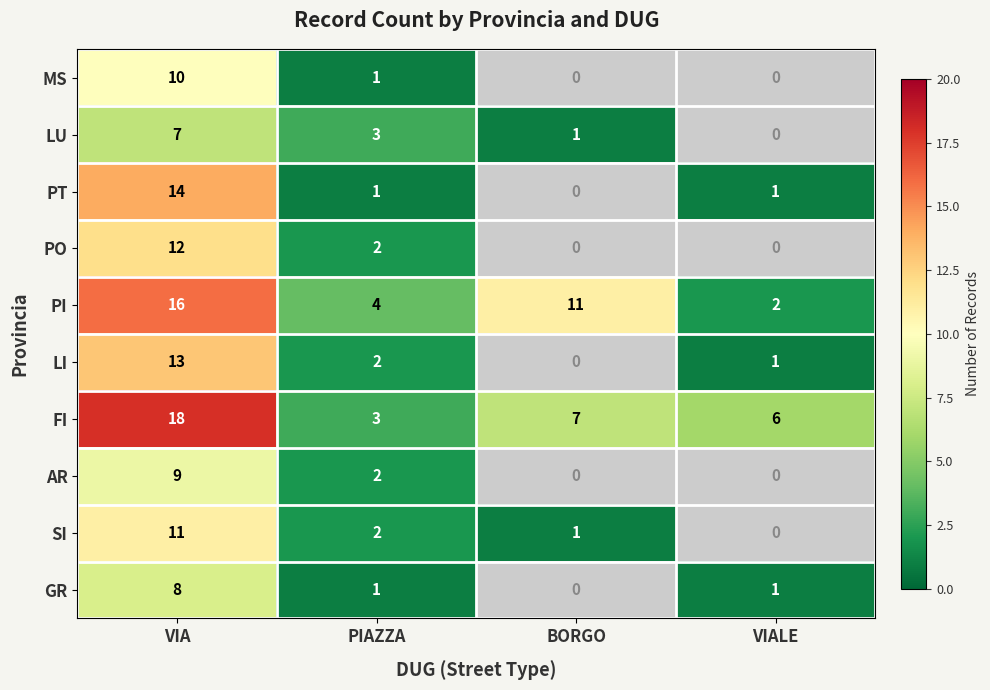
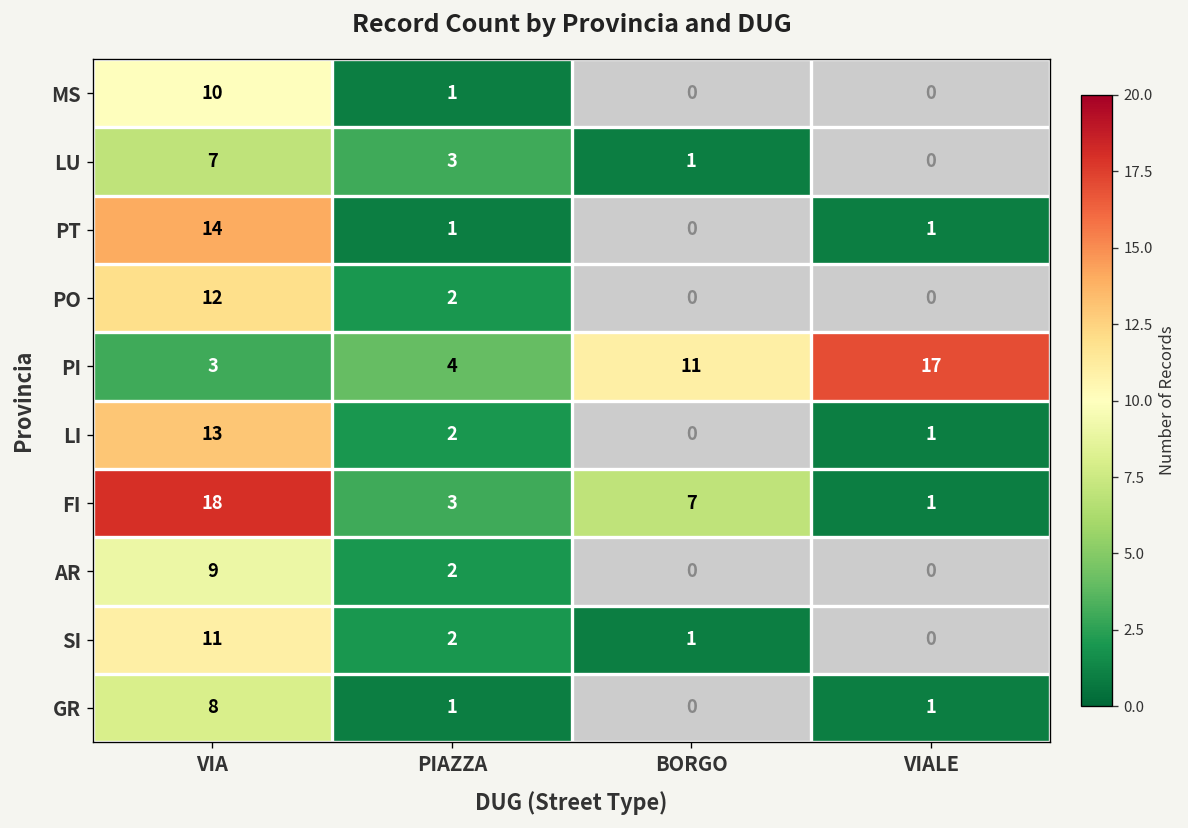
  {
    "MS": {
      "VIA": 10,
      "PIAZZA": 1
    },
    "LU": {
      "VIA": 7,
      "PIAZZA": 3,
      "BORGO": 1
    },
    "PT": {
      "VIA": 14,
      "PIAZZA": 1,
      "VIALE": 1
    },
    "PO": {
      "VIA": 12,
      "PIAZZA": 2
    },
    "PI": {
-     "VIA": 16,
+     "VIA": 3,
      "PIAZZA": 4,
      "BORGO": 11,
-     "VIALE": 2
+     "VIALE": 17
    },
    "LI": {
      "VIA": 13,
      "PIAZZA": 2,
      "VIALE": 1
    },
    "FI": {
      "VIA": 18,
      "PIAZZA": 3,
      "BORGO": 7,
-     "VIALE": 6
+     "VIALE": 1
    },
    "AR": {
      "VIA": 9,
      "PIAZZA": 2
    },
    "SI": {
      "VIA": 11,
      "PIAZZA": 2,
      "BORGO": 1
    },
    "GR": {
      "VIA": 8,
      "PIAZZA": 1,
      "VIALE": 1
    }
  }
